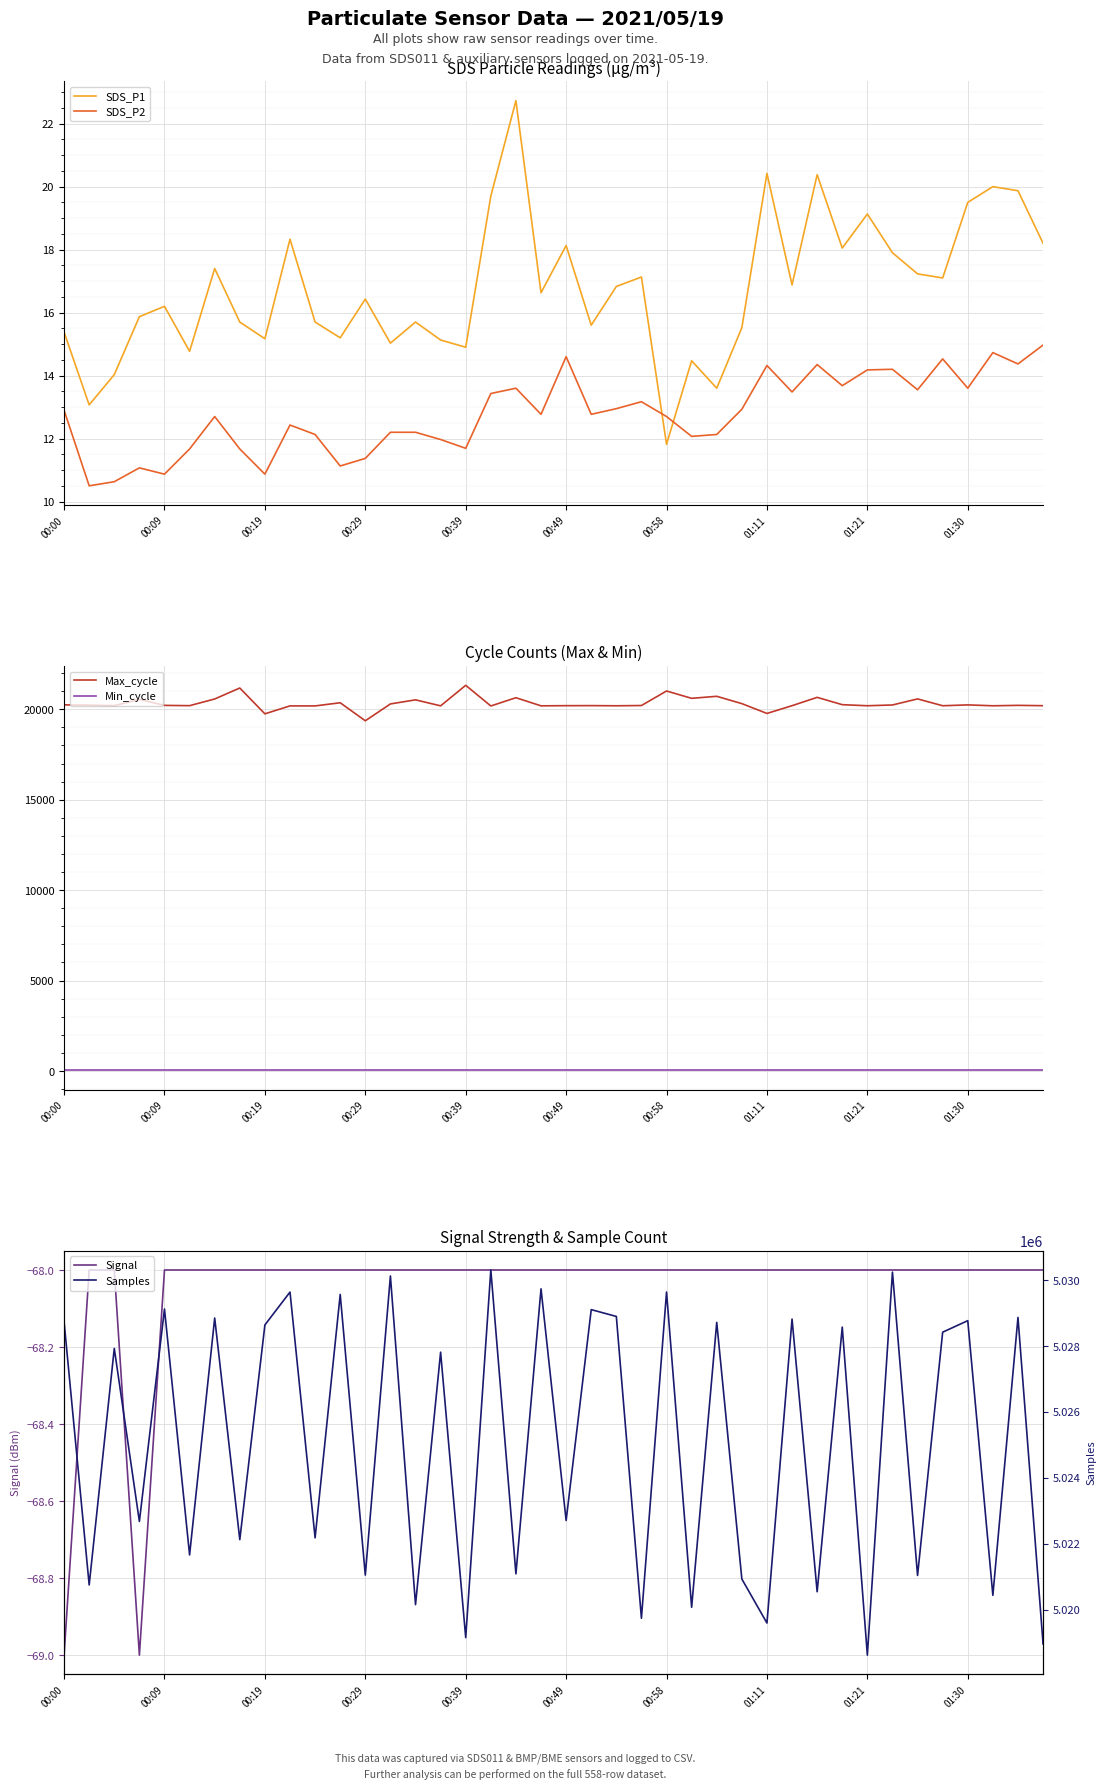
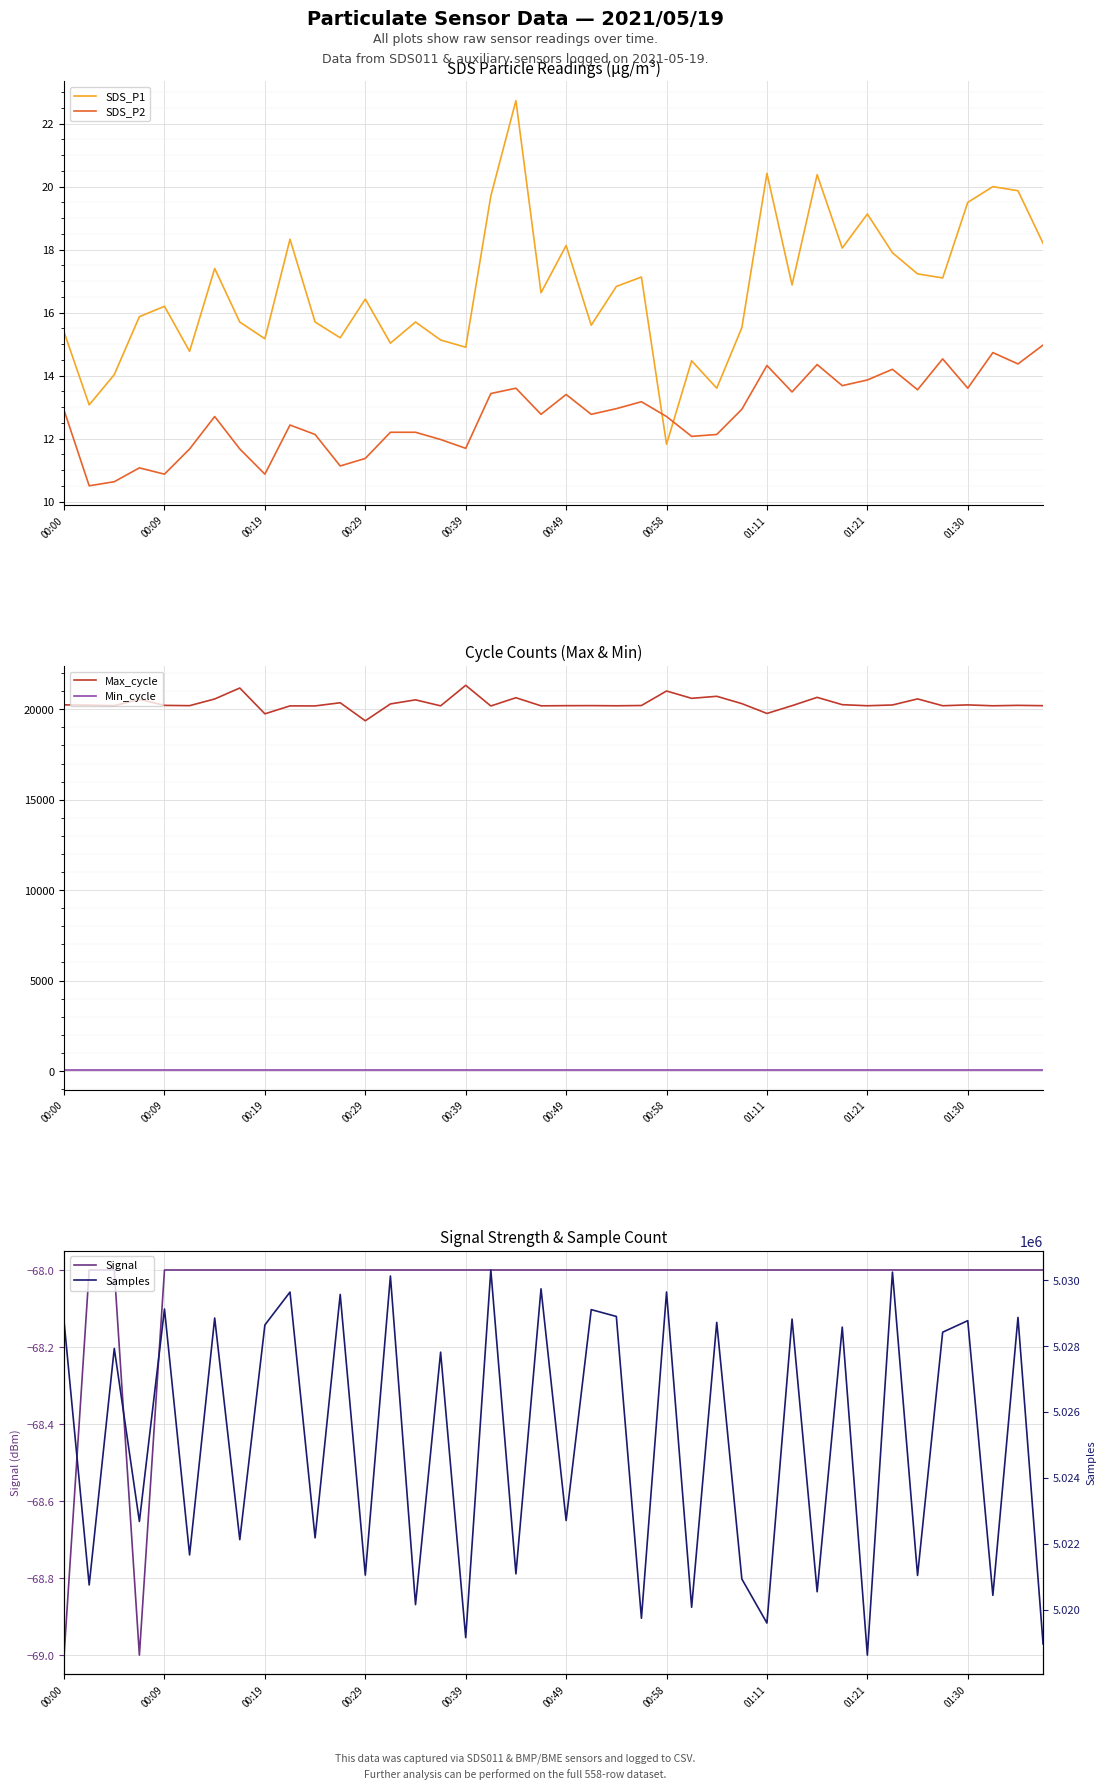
  {
    "SDS Particle Readings (µg/m³)": {
      "SDS_P1": {
        "00:00": 15.4,
        "00:09": 16.2,
        "00:19": 15.2,
        "00:29": 16.4,
        "00:39": 14.9,
        "00:49": 18.1,
        "00:58": 11.8,
        "01:11": 20.4,
        "01:21": 19.1,
        "01:30": 19.5
      },
      "SDS_P2": {
        "00:00": 12.9,
        "00:09": 10.9,
        "00:19": 10.9,
        "00:29": 11.4,
        "00:39": 11.7,
-       "00:49": 14.6,
+       "00:49": 13.4,
        "00:58": 12.7,
        "01:11": 14.3,
-       "01:21": 14.2,
+       "01:21": 13.9,
        "01:30": 13.6
      }
    },
    "Cycle Counts (Max & Min)": {
      "Max_cycle": {
        "00:00": 20200,
        "00:09": 20200,
        "00:19": 19700,
        "00:29": 19400,
        "00:39": 21300,
        "00:49": 20200,
        "00:58": 21000,
        "01:11": 19800,
        "01:21": 20200,
        "01:30": 20200
      },
      "Min_cycle": {
        "00:00": 0,
        "00:09": 0,
        "00:19": 0,
        "00:29": 0,
        "00:39": 0,
        "00:49": 0,
        "00:58": 0,
        "01:11": 0,
        "01:21": 0,
        "01:30": 0
      }
    }
  }
